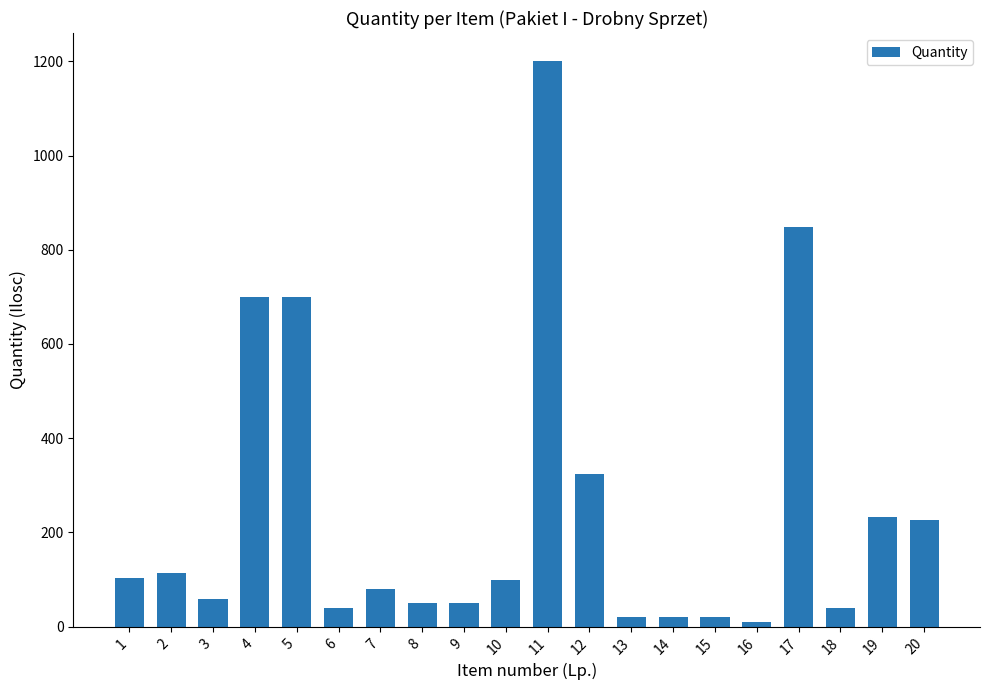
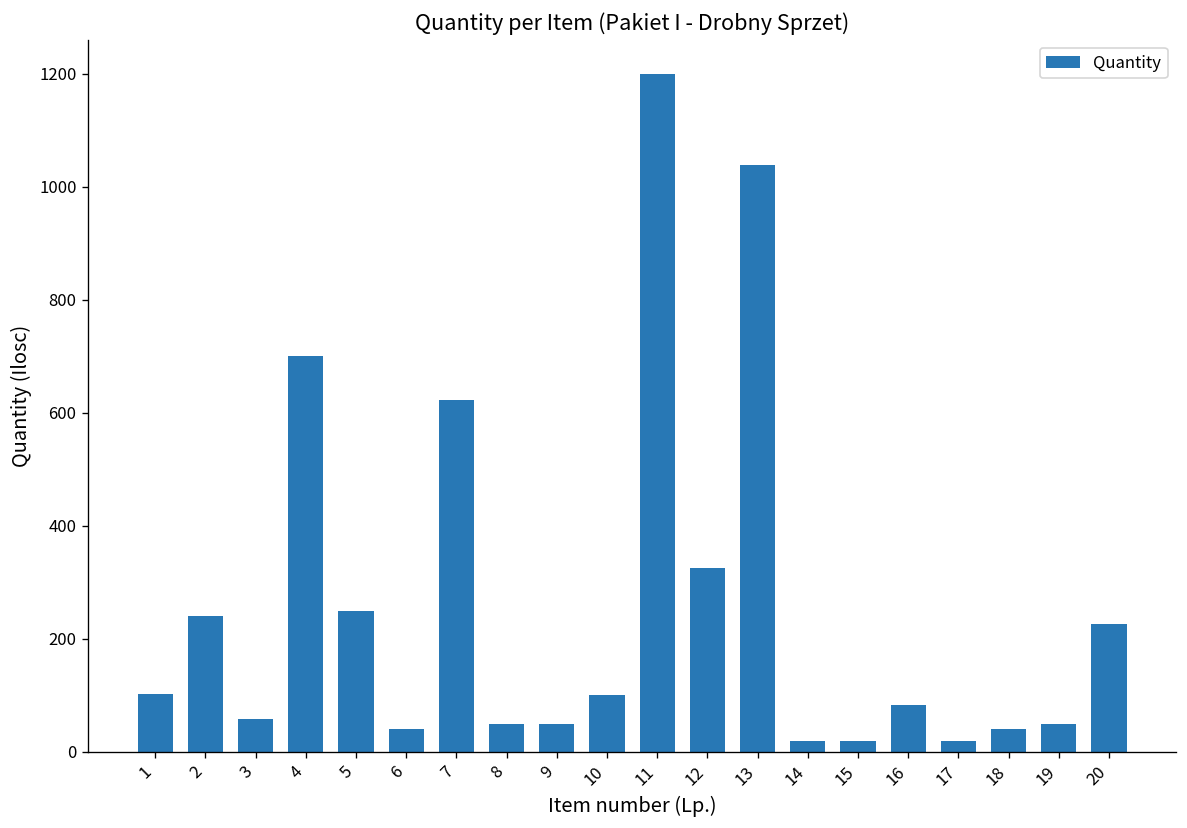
  {
    "1": 100,
-   "2": 110,
+   "2": 240,
    "3": 60,
    "4": 700,
-   "5": 700,
+   "5": 250,
    "6": 40,
-   "7": 80,
+   "7": 620,
    "8": 50,
    "9": 50,
    "10": 100,
    "11": 1200,
    "12": 330,
-   "13": 20,
+   "13": 1040,
    "14": 20,
    "15": 20,
-   "16": 10,
-   "17": 850,
+   "16": 80,
+   "17": 20,
    "18": 40,
-   "19": 230,
+   "19": 50,
    "20": 230
  }
